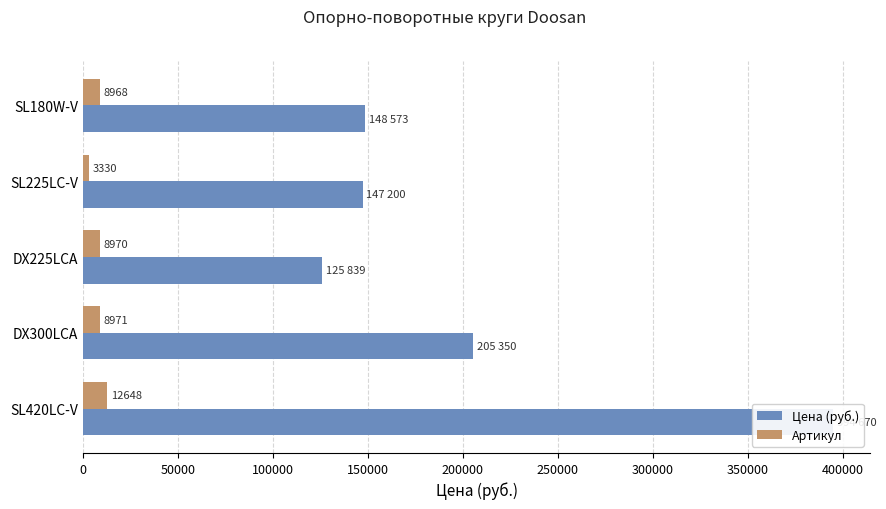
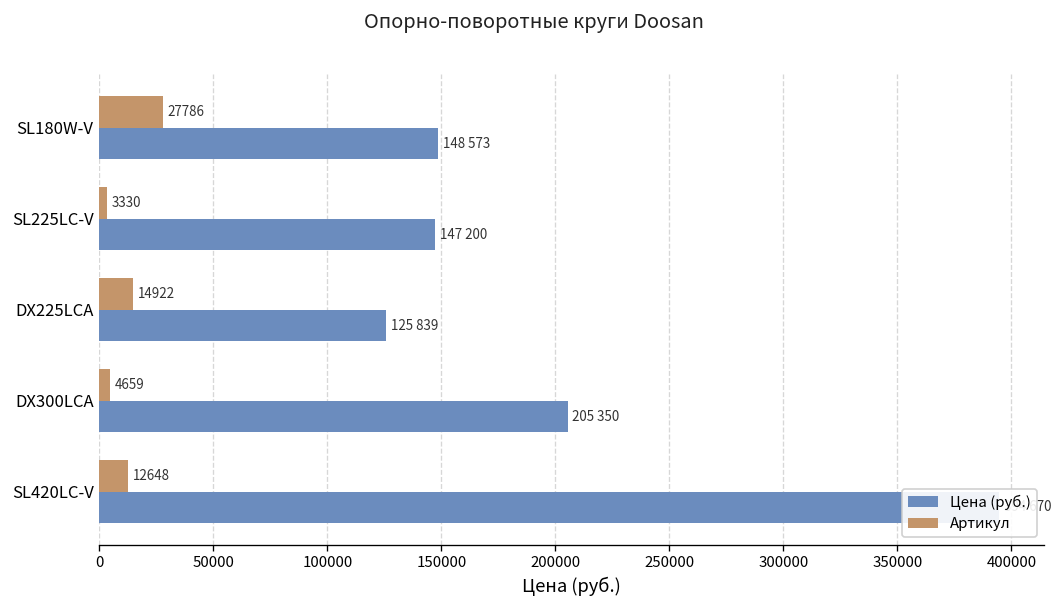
  {
    "Артикул": {
-     "SL180W-V": 8968,
+     "SL180W-V": 27786,
      "SL225LC-V": 3330,
-     "DX225LCA": 8970,
-     "DX300LCA": 8971,
+     "DX225LCA": 14922,
+     "DX300LCA": 4659,
      "SL420LC-V": 12648
    }
  }
